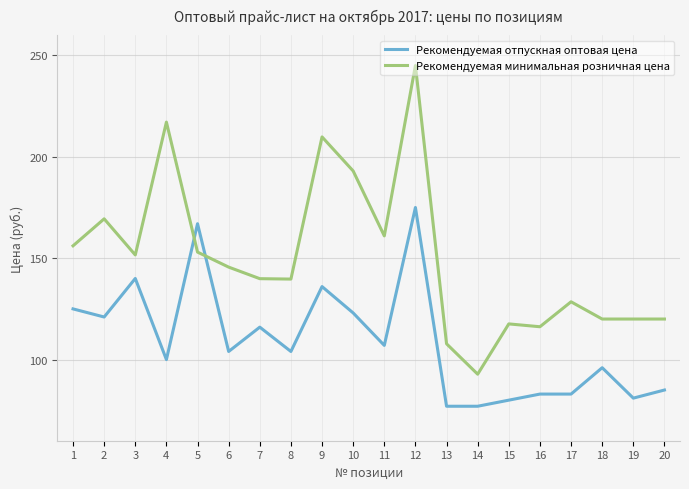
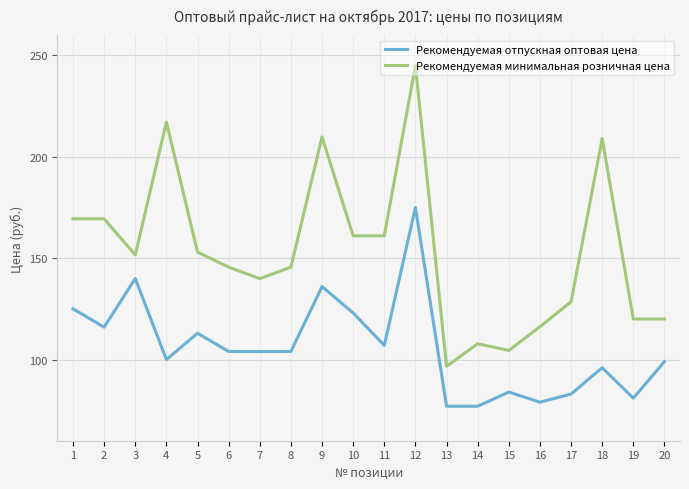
  {
    "Рекомендуемая отпускная оптовая цена": {
      "1": 125,
-     "2": 121,
+     "2": 116,
      "3": 140,
      "4": 100,
-     "5": 167,
+     "5": 113,
      "6": 104,
-     "7": 116,
+     "7": 104,
      "8": 104,
      "9": 136,
      "10": 123,
      "11": 107,
      "12": 175,
      "13": 77,
      "14": 77,
-     "15": 80,
-     "16": 83,
+     "15": 84,
+     "16": 79,
      "17": 83,
      "18": 96,
      "19": 81,
-     "20": 85
+     "20": 99
    },
    "Рекомендуемая минимальная розничная цена": {
-     "1": 156,
+     "1": 169,
      "2": 169,
      "3": 152,
      "4": 217,
      "5": 153,
      "6": 146,
      "7": 140,
-     "8": 140,
+     "8": 146,
      "9": 210,
-     "10": 193,
+     "10": 161,
      "11": 161,
-     "13": 108,
-     "14": 93,
-     "15": 118,
+     "13": 97,
+     "14": 108,
+     "15": 105,
      "16": 116,
      "17": 129,
-     "18": 120,
+     "18": 209,
      "19": 120,
      "20": 120
    }
  }
